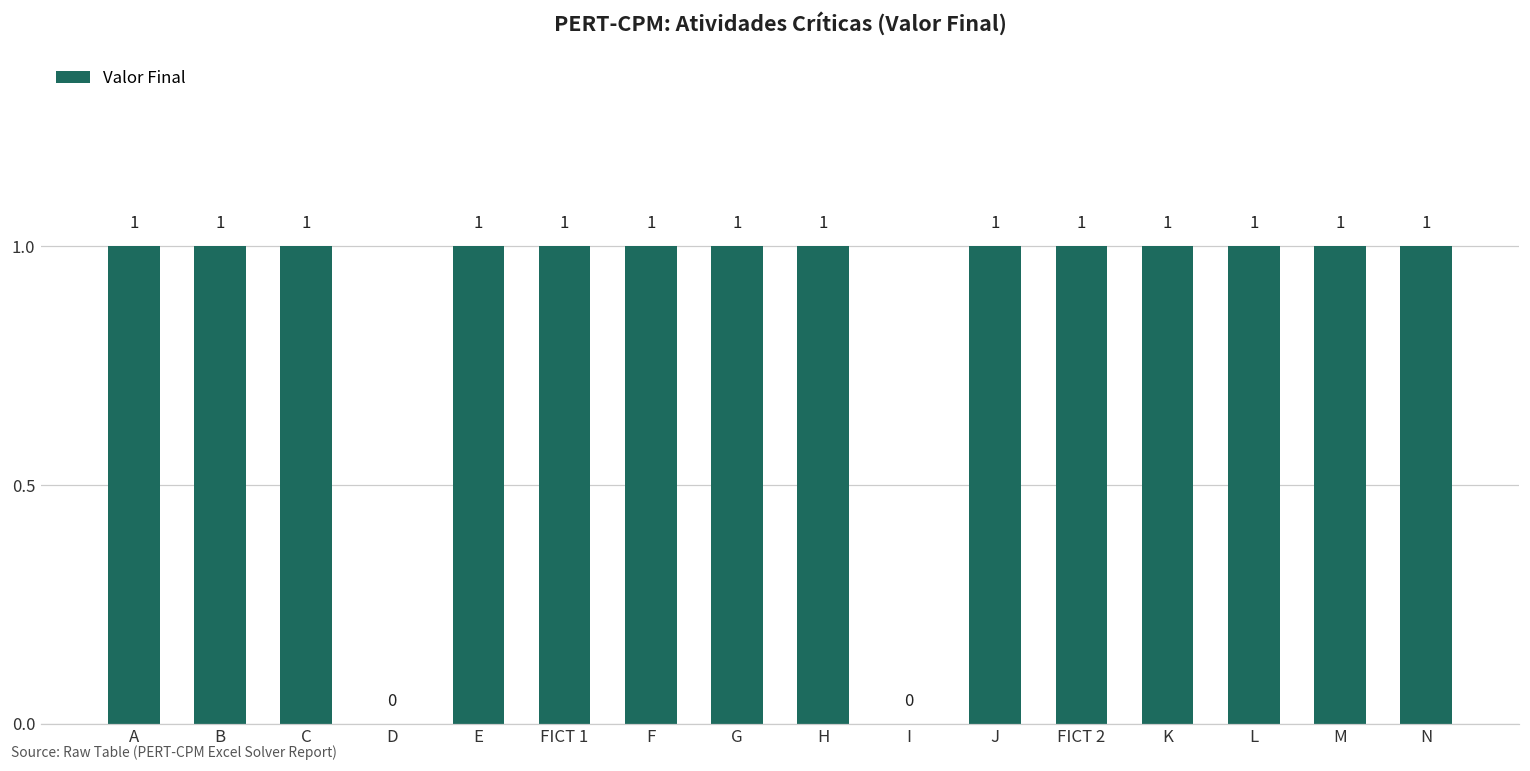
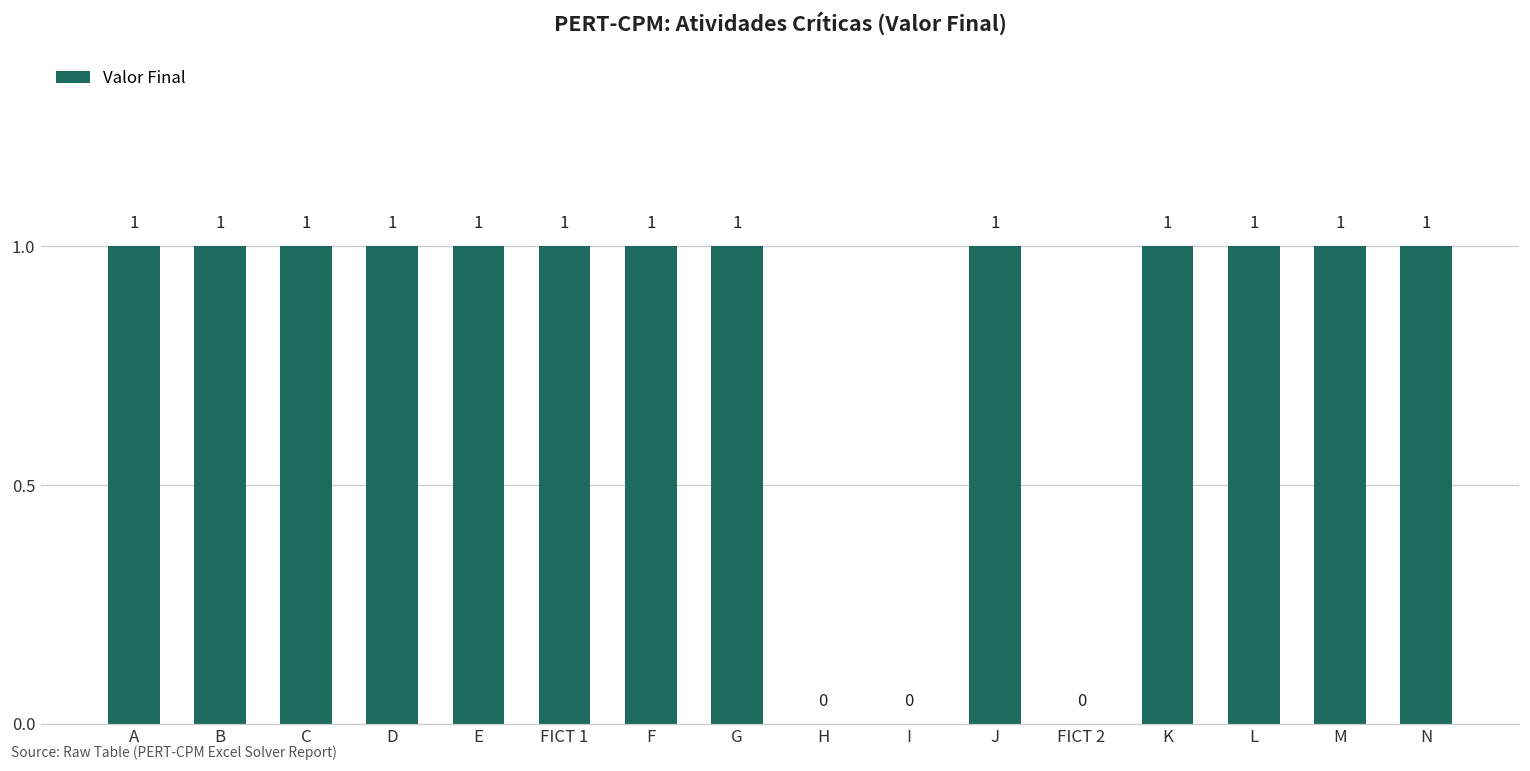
  {
    "A": 1,
    "B": 1,
    "C": 1,
-   "D": 0,
+   "D": 1,
    "E": 1,
    "FICT 1": 1,
    "F": 1,
    "G": 1,
-   "H": 1,
+   "H": 0,
    "I": 0,
    "J": 1,
-   "FICT 2": 1,
+   "FICT 2": 0,
    "K": 1,
    "L": 1,
    "M": 1,
    "N": 1
  }
